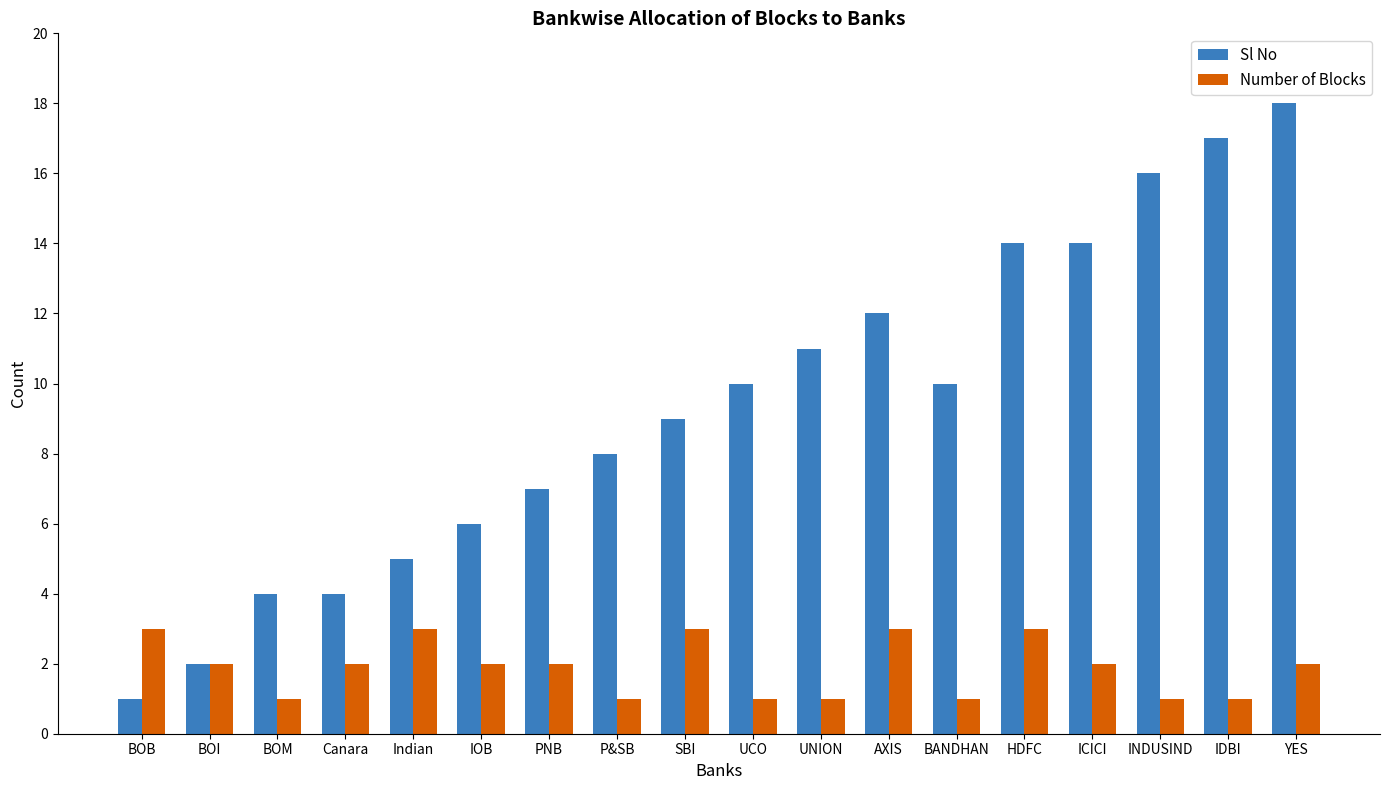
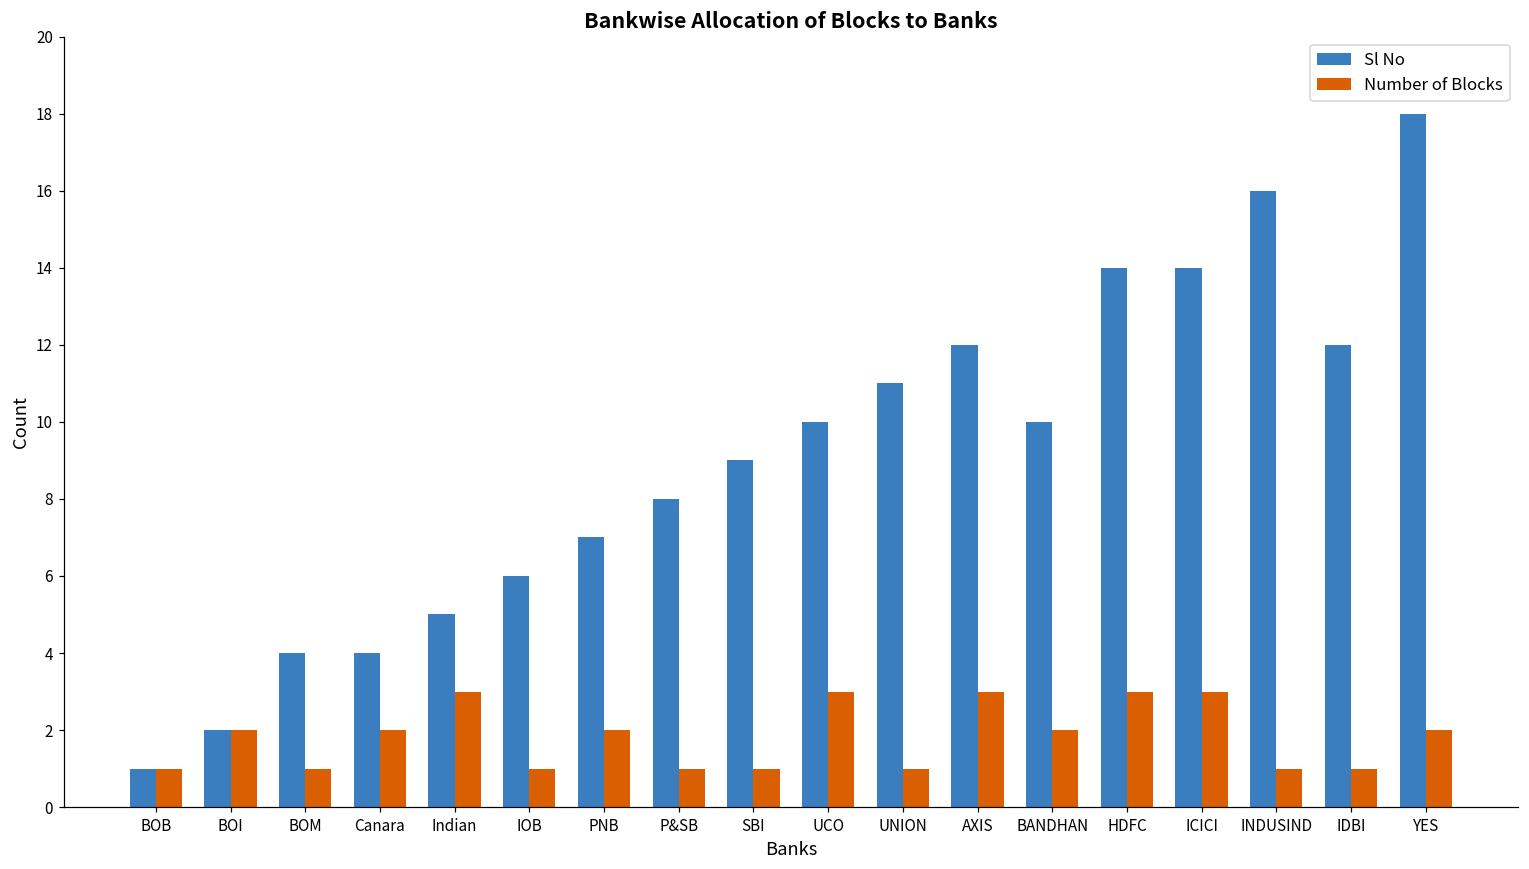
  {
    "Sl No": {
      "BOB": 1,
      "BOI": 2,
      "BOM": 4,
      "Canara": 4,
      "Indian": 5,
      "IOB": 6,
      "PNB": 7,
      "P&SB": 8,
      "SBI": 9,
      "UCO": 10,
      "UNION": 11,
      "AXIS": 12,
      "BANDHAN": 10,
      "HDFC": 14,
      "ICICI": 14,
      "INDUSIND": 16,
-     "IDBI": 17,
+     "IDBI": 12,
      "YES": 18
    },
    "Number of Blocks": {
-     "BOB": 3,
+     "BOB": 1,
      "BOI": 2,
      "BOM": 1,
      "Canara": 2,
      "Indian": 3,
-     "IOB": 2,
+     "IOB": 1,
      "PNB": 2,
      "P&SB": 1,
-     "SBI": 3,
-     "UCO": 1,
+     "SBI": 1,
+     "UCO": 3,
      "UNION": 1,
      "AXIS": 3,
-     "BANDHAN": 1,
+     "BANDHAN": 2,
      "HDFC": 3,
-     "ICICI": 2,
+     "ICICI": 3,
      "INDUSIND": 1,
      "IDBI": 1,
      "YES": 2
    }
  }
